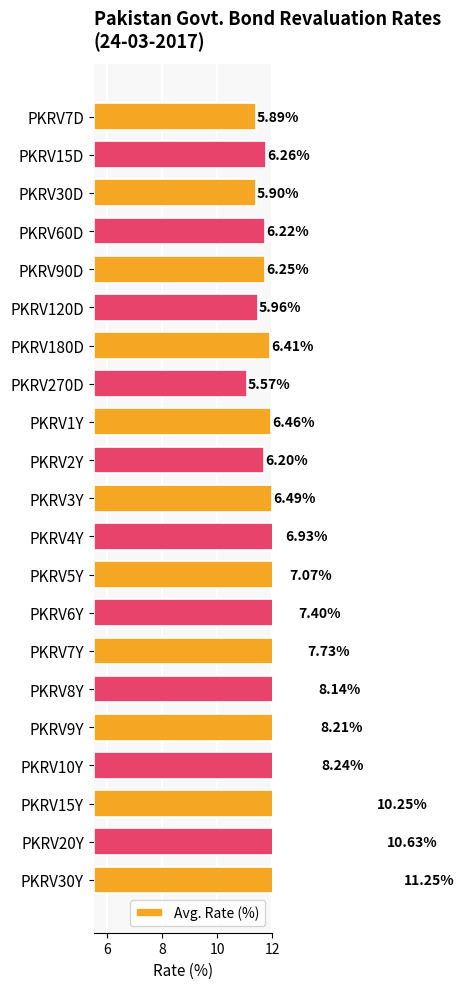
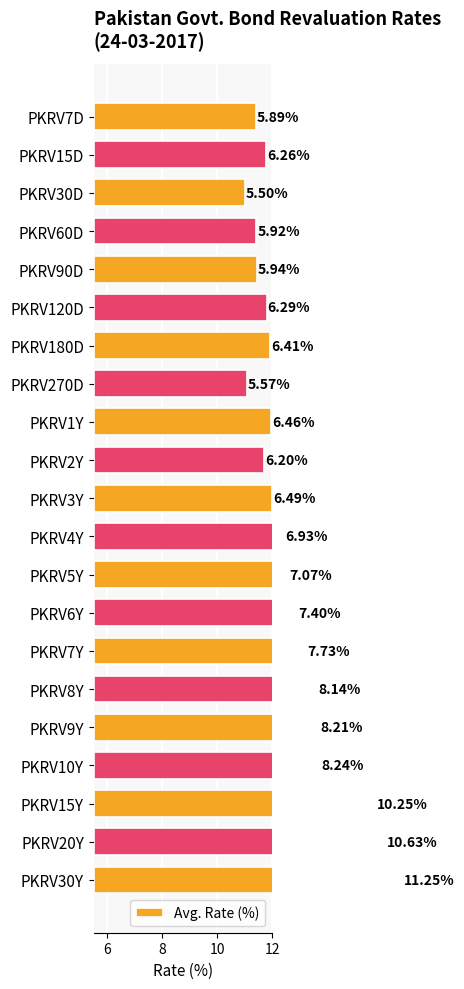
  {
    "PKRV7D": "5.89%",
    "PKRV15D": "6.26%",
-   "PKRV30D": "5.90%",
-   "PKRV60D": "6.22%",
-   "PKRV90D": "6.25%",
-   "PKRV120D": "5.96%",
+   "PKRV30D": "5.50%",
+   "PKRV60D": "5.92%",
+   "PKRV90D": "5.94%",
+   "PKRV120D": "6.29%",
    "PKRV180D": "6.41%",
    "PKRV270D": "5.57%",
    "PKRV1Y": "6.46%",
    "PKRV2Y": "6.20%",
    "PKRV3Y": "6.49%"
  }
